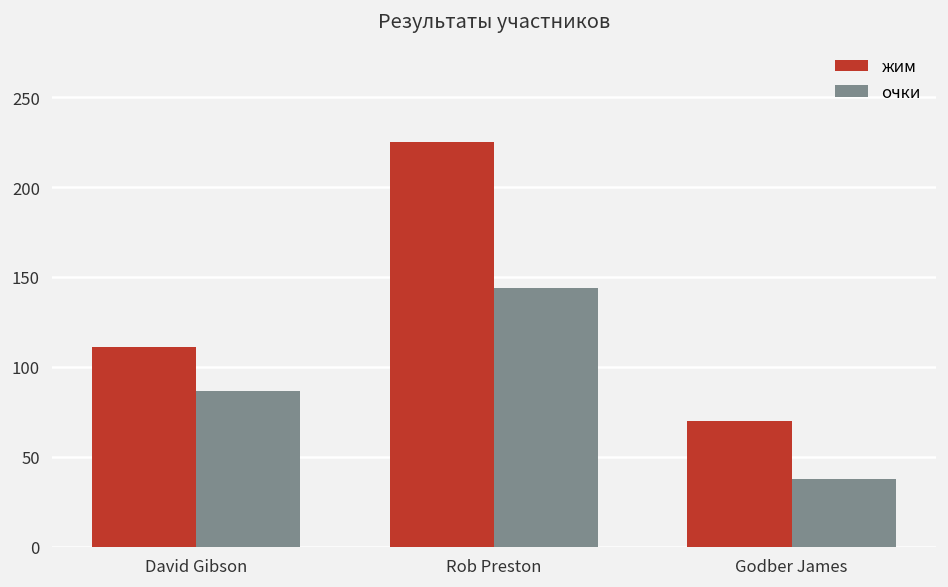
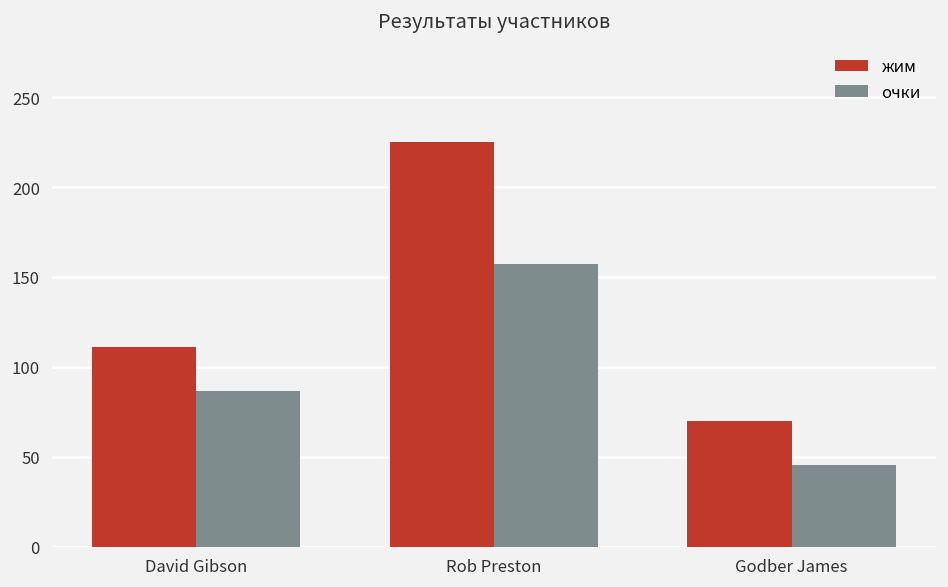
  {
    "жим": {
      "David Gibson": 111,
      "Rob Preston": 225,
      "Godber James": 70
    },
    "очки": {
      "David Gibson": 87,
-     "Rob Preston": 144,
-     "Godber James": 38
+     "Rob Preston": 157,
+     "Godber James": 45
    }
  }
